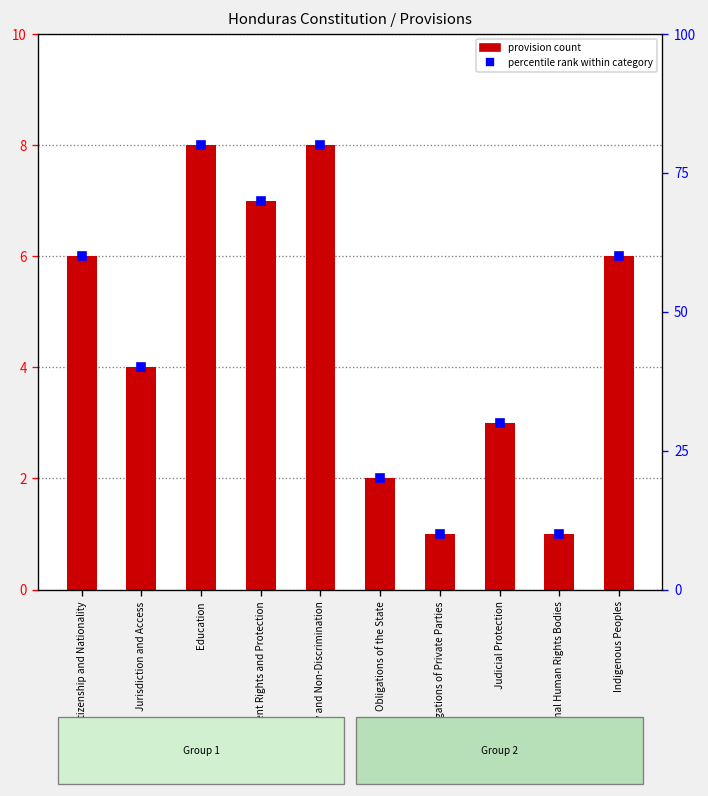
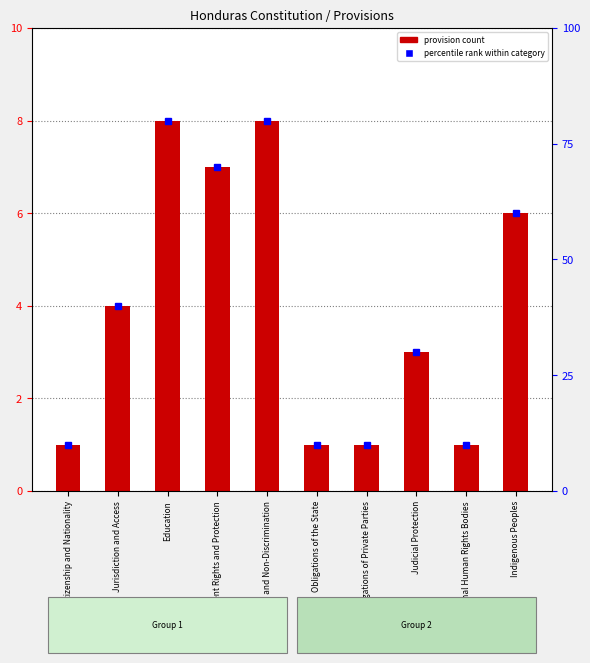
  {
    "provision count": {
-     "Citizenship and Nationality": 6,
+     "Citizenship and Nationality": 1,
      "Jurisdiction and Access": 4,
      "Education": 8,
      "Employment Rights and Protection": 7,
      "Equality and Non-Discrimination": 8,
-     "Obligations of the State": 2,
+     "Obligations of the State": 1,
      "Obligations of Private Parties": 1,
      "Judicial Protection": 3,
      "National Human Rights Bodies": 1,
      "Indigenous Peoples": 6
    }
  }
